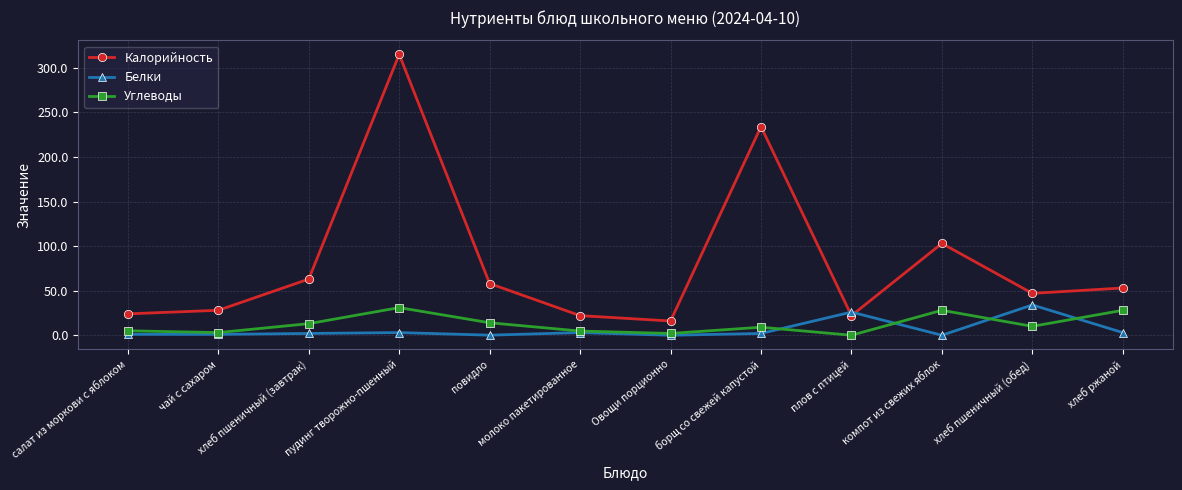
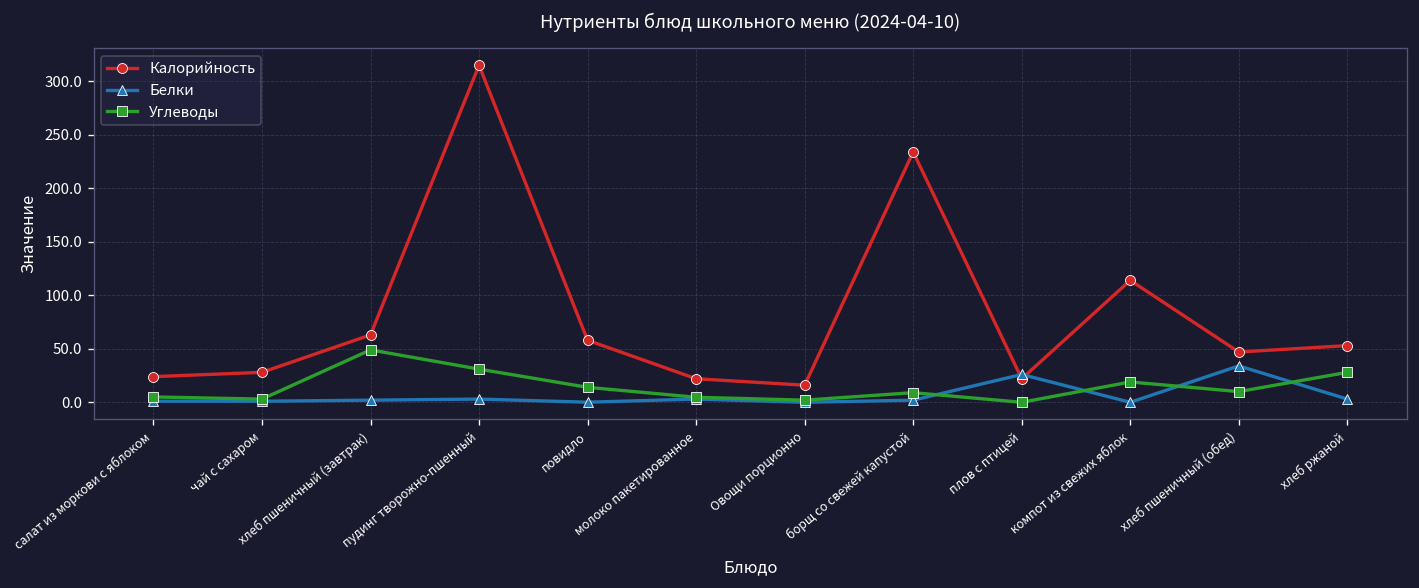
  {
    "Калорийность": {
      "салат из моркови с яблоком": 20,
      "чай с сахаром": 30,
      "хлеб пшеничный (завтрак)": 60,
      "пудинг творожно-пшенный": 320,
      "повидло": 60,
      "молоко пакетированное": 20,
      "Овощи порционно": 20,
      "борщ со свежей капустой": 230,
      "плов с птицей": 20,
-     "компот из свежих яблок": 100,
+     "компот из свежих яблок": 110,
      "хлеб пшеничный (обед)": 50,
      "хлеб ржаной": 50
    },
    "Белки": {
      "салат из моркови с яблоком": 0,
      "хлеб пшеничный (завтрак)": 0,
      "пудинг творожно-пшенный": 0,
      "повидло": 0,
      "борщ со свежей капустой": 0,
      "плов с птицей": 30,
      "компот из свежих яблок": 0,
      "хлеб пшеничный (обед)": 30,
      "хлеб ржаной": 0
    },
    "Углеводы": {
      "салат из моркови с яблоком": 10,
-     "хлеб пшеничный (завтрак)": 10,
+     "хлеб пшеничный (завтрак)": 50,
      "пудинг творожно-пшенный": 30,
      "повидло": 10,
      "борщ со свежей капустой": 10,
      "плов с птицей": 0,
-     "компот из свежих яблок": 30,
+     "компот из свежих яблок": 20,
      "хлеб пшеничный (обед)": 10,
      "хлеб ржаной": 30
    }
  }
